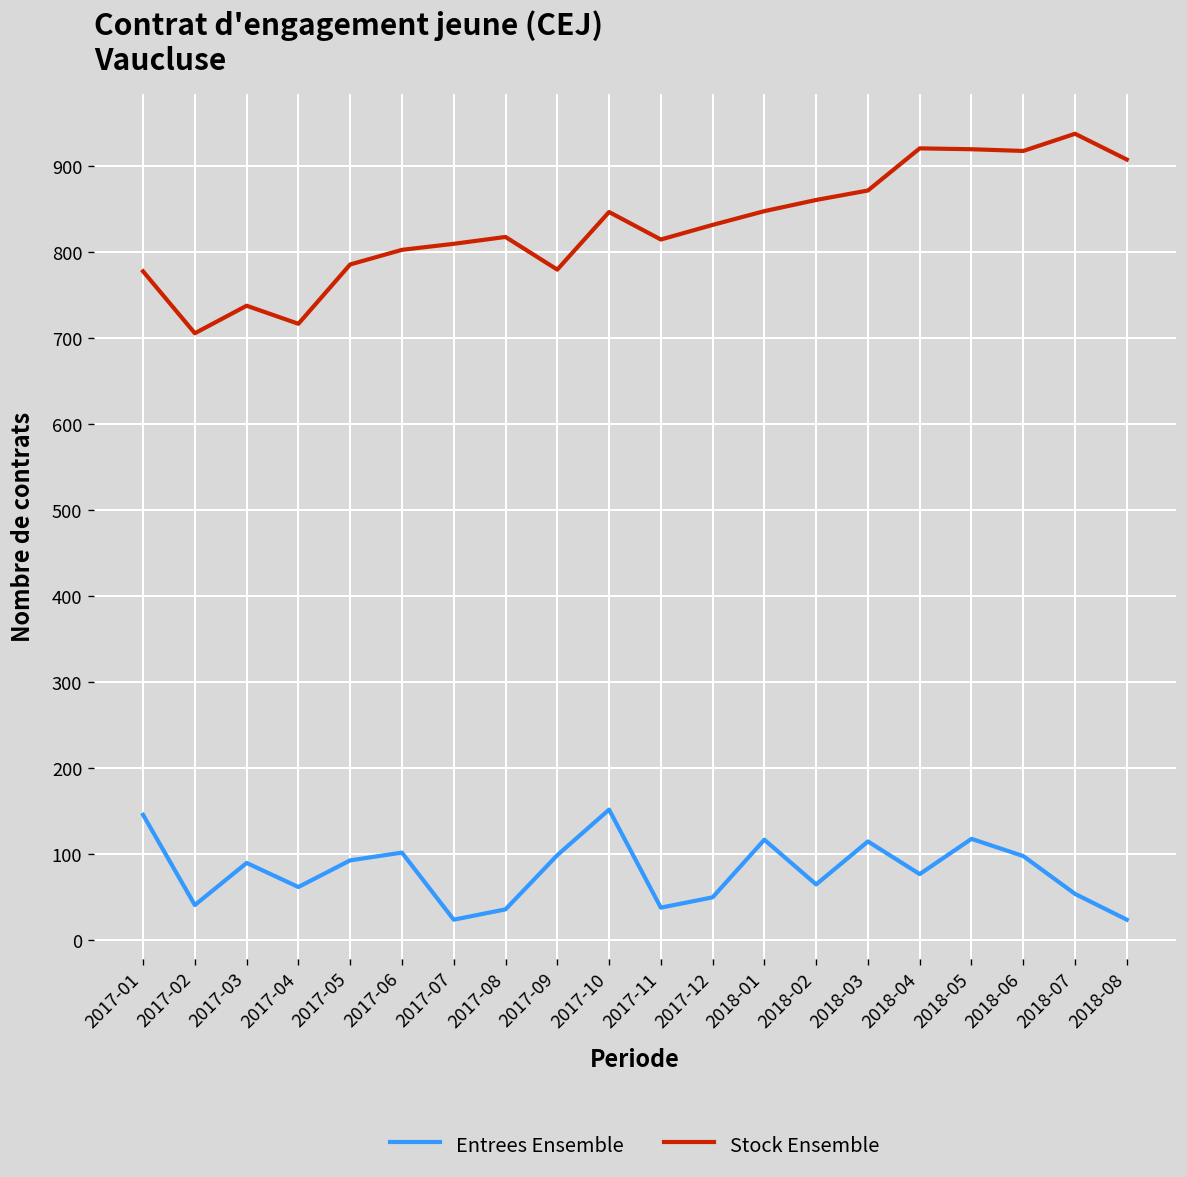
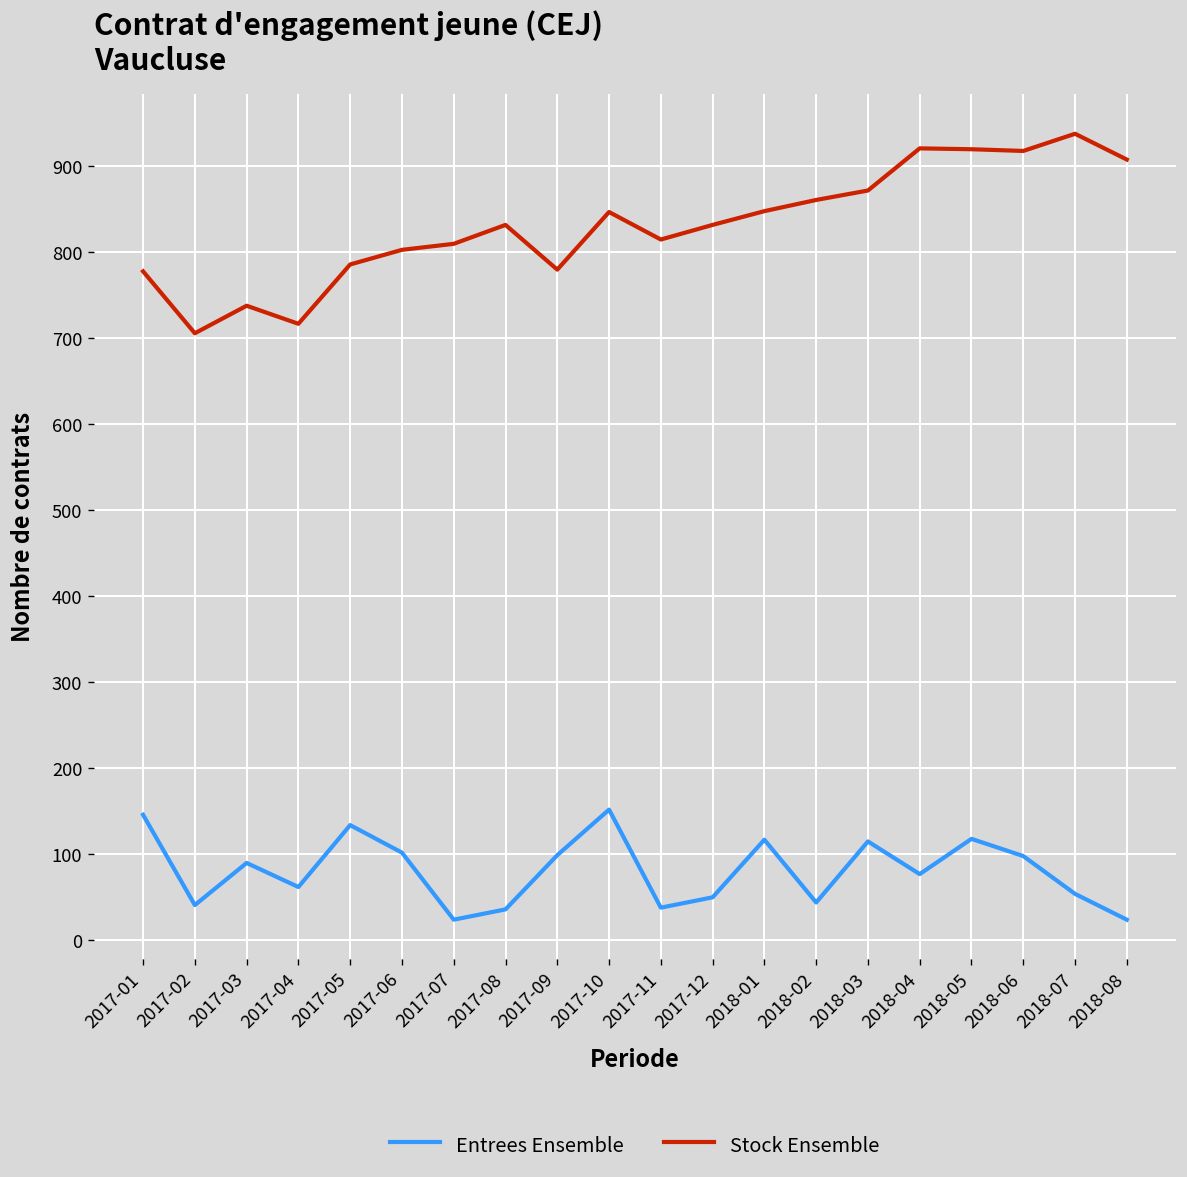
  {
    "Entrees Ensemble": {
      "2017-01": 150,
      "2017-02": 40,
      "2017-03": 90,
      "2017-04": 60,
-     "2017-05": 90,
+     "2017-05": 130,
      "2017-06": 100,
      "2017-07": 20,
      "2017-08": 40,
      "2017-09": 100,
      "2017-10": 150,
      "2017-11": 40,
      "2017-12": 50,
      "2018-01": 120,
-     "2018-02": 70,
+     "2018-02": 40,
      "2018-03": 120,
      "2018-04": 80,
      "2018-05": 120,
      "2018-06": 100,
      "2018-07": 50,
      "2018-08": 20
    },
    "Stock Ensemble": {
      "2017-01": 780,
      "2017-02": 710,
      "2017-03": 740,
      "2017-04": 720,
      "2017-05": 790,
      "2017-06": 800,
      "2017-07": 810,
-     "2017-08": 820,
+     "2017-08": 830,
      "2017-09": 780,
      "2017-10": 850,
      "2017-11": 820,
      "2017-12": 830,
      "2018-01": 850,
      "2018-02": 860,
      "2018-03": 870,
      "2018-04": 920,
      "2018-05": 920,
      "2018-06": 920,
      "2018-07": 940,
      "2018-08": 910
    }
  }
